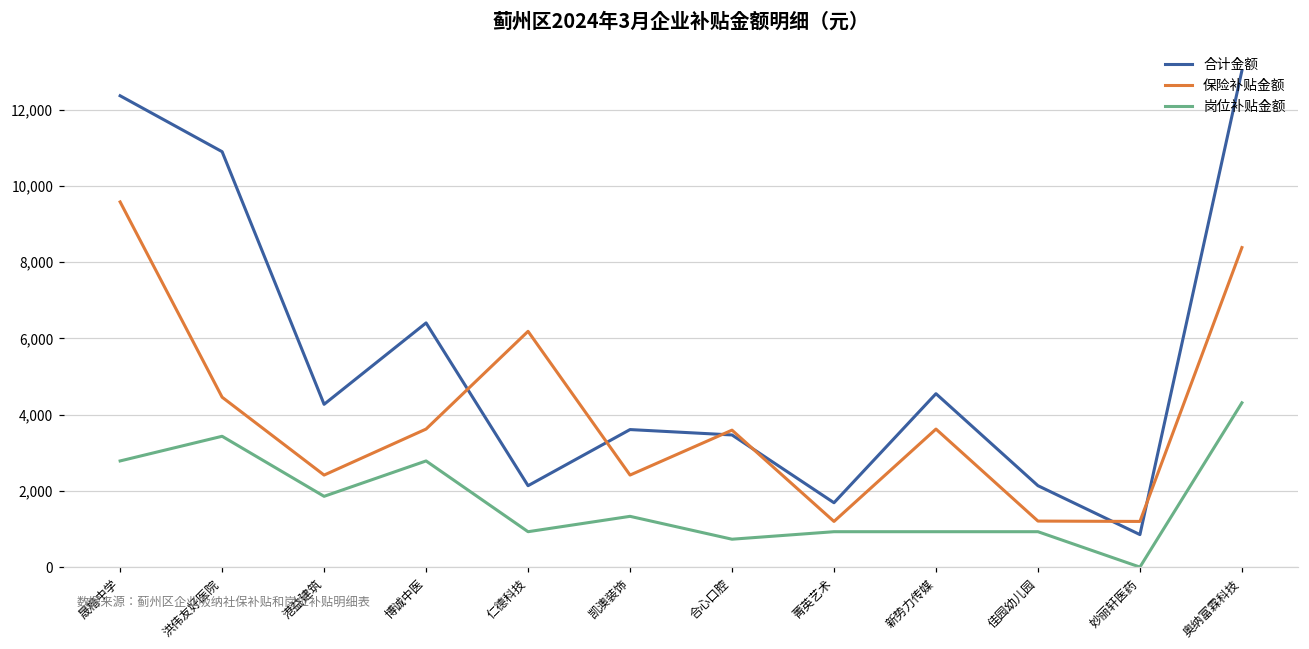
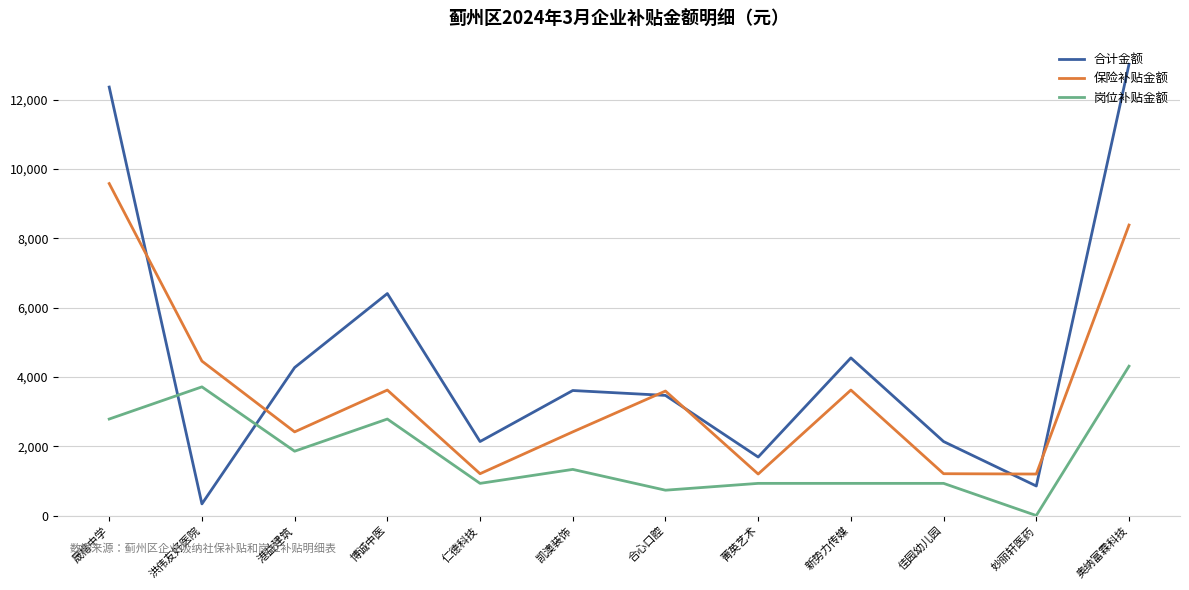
  {
    "合计金额": {
      "晟楷中学": "12,400",
-     "洪伟友好医院": "10,900",
+     "洪伟友好医院": "300",
      "港益建筑": "4,300",
      "博诚中医": "6,400",
      "仁德科技": "2,100",
      "凯澳装饰": "3,600",
      "合心口腔": "3,500",
      "菁英艺术": "1,700",
      "新势力传媒": "4,500",
      "佳园幼儿园": "2,100",
      "妙丽轩医药": "900",
      "奥纳富霖科技": "13,000"
    },
    "保险补贴金额": {
      "晟楷中学": "9,600",
      "洪伟友好医院": "4,500",
      "港益建筑": "2,400",
      "博诚中医": "3,600",
-     "仁德科技": "6,200",
+     "仁德科技": "1,200",
      "凯澳装饰": "2,400",
      "合心口腔": "3,600",
      "菁英艺术": "1,200",
      "新势力传媒": "3,600",
      "佳园幼儿园": "1,200",
      "妙丽轩医药": "1,200",
      "奥纳富霖科技": "8,400"
    },
    "岗位补贴金额": {
      "晟楷中学": "2,800",
-     "洪伟友好医院": "3,400",
+     "洪伟友好医院": "3,700",
      "港益建筑": "1,900",
      "博诚中医": "2,800",
      "仁德科技": "900",
      "凯澳装饰": "1,300",
      "合心口腔": "700",
      "菁英艺术": "900",
      "新势力传媒": "900",
      "佳园幼儿园": "900",
      "妙丽轩医药": "0",
      "奥纳富霖科技": "4,300"
    }
  }
